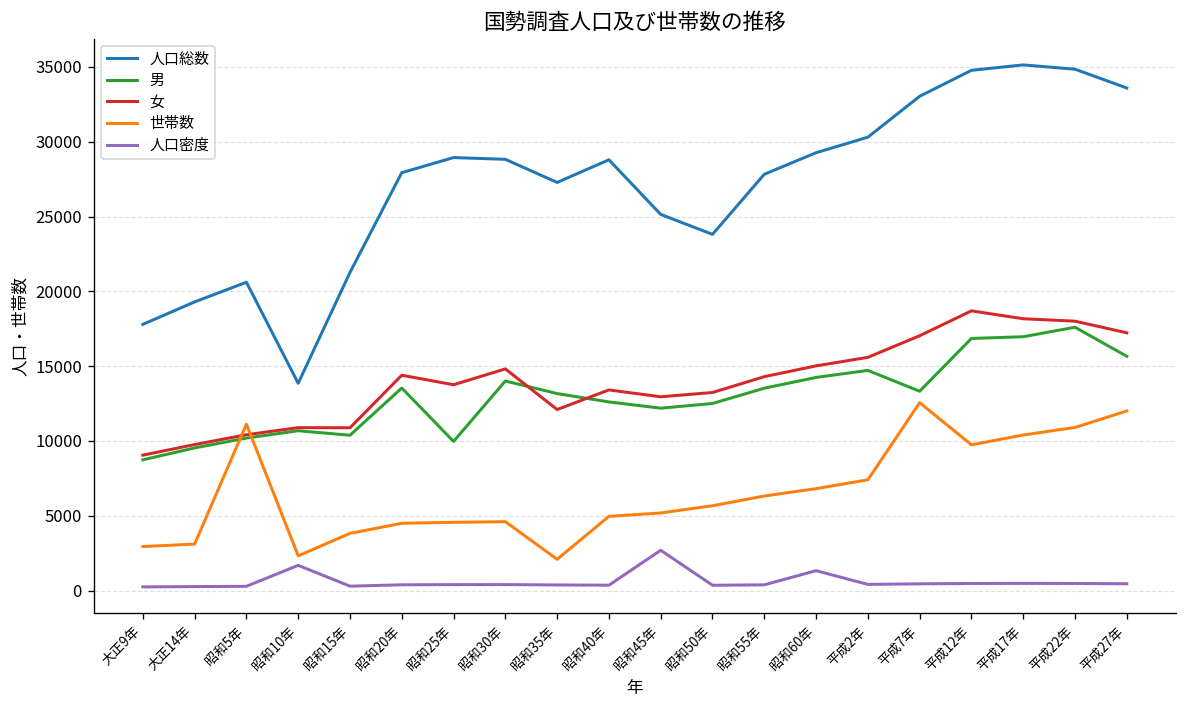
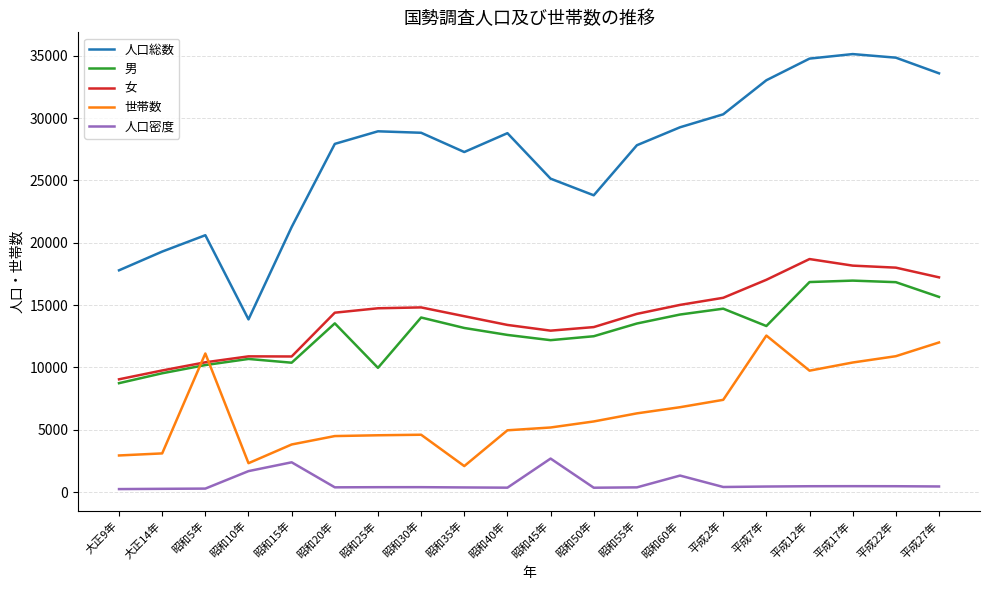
  {
    "人口総数": {
      "大正9年": 17800,
      "大正14年": 19300,
      "昭和5年": 20600,
      "昭和10年": 13900,
      "昭和15年": 21300,
      "昭和20年": 27900,
      "昭和25年": 28900,
      "昭和30年": 28800,
      "昭和35年": 27300,
      "昭和40年": 28800,
      "昭和45年": 25100,
      "昭和50年": 23800,
      "昭和55年": 27800,
      "昭和60年": 29300,
      "平成2年": 30300,
      "平成7年": 33000,
      "平成12年": 34800,
      "平成17年": 35100,
      "平成22年": 34800,
      "平成27年": 33600
    },
    "男": {
      "大正9年": 8700,
      "大正14年": 9500,
      "昭和5年": 10200,
      "昭和15年": 10400,
      "昭和20年": 13500,
      "昭和25年": 10000,
      "昭和30年": 14000,
      "昭和35年": 13200,
      "昭和40年": 12600,
      "昭和45年": 12200,
      "昭和50年": 12500,
      "昭和55年": 13500,
      "昭和60年": 14200,
      "平成2年": 14700,
      "平成7年": 13300,
      "平成12年": 16900,
      "平成17年": 17000,
-     "平成22年": 17600,
+     "平成22年": 16800,
      "平成27年": 15700
    },
    "女": {
      "大正9年": 9100,
      "大正14年": 9800,
      "昭和5年": 10400,
      "昭和15年": 10900,
      "昭和20年": 14400,
-     "昭和25年": 13800,
+     "昭和25年": 14700,
      "昭和30年": 14800,
-     "昭和35年": 12100,
+     "昭和35年": 14100,
      "昭和40年": 13400,
      "昭和45年": 13000,
      "昭和50年": 13200,
      "昭和55年": 14300,
      "昭和60年": 15000,
      "平成2年": 15600,
      "平成7年": 17000,
      "平成12年": 18700,
      "平成17年": 18200,
      "平成22年": 18000,
      "平成27年": 17200
    },
    "世帯数": {
      "大正9年": 2900,
      "大正14年": 3100,
      "昭和5年": 11100,
      "昭和10年": 2300,
      "昭和15年": 3800,
      "昭和20年": 4500,
      "昭和25年": 4600,
      "昭和30年": 4600,
      "昭和35年": 2100,
      "昭和40年": 5000,
      "昭和45年": 5200,
      "昭和50年": 5700,
      "昭和55年": 6300,
      "昭和60年": 6800,
      "平成2年": 7400,
      "平成7年": 12600,
      "平成12年": 9700,
      "平成17年": 10400,
      "平成22年": 10900,
      "平成27年": 12000
    },
    "人口密度": {
      "大正9年": 200,
      "大正14年": 300,
      "昭和5年": 300,
      "昭和10年": 1700,
-     "昭和15年": 300,
+     "昭和15年": 2400,
      "昭和20年": 400,
      "昭和25年": 400,
      "昭和30年": 400,
      "昭和35年": 400,
      "昭和40年": 400,
      "昭和45年": 2700,
      "昭和50年": 400,
      "昭和55年": 400,
      "昭和60年": 1300,
      "平成2年": 400,
      "平成7年": 500,
      "平成12年": 500,
      "平成17年": 500,
      "平成22年": 500,
      "平成27年": 500
    }
  }
